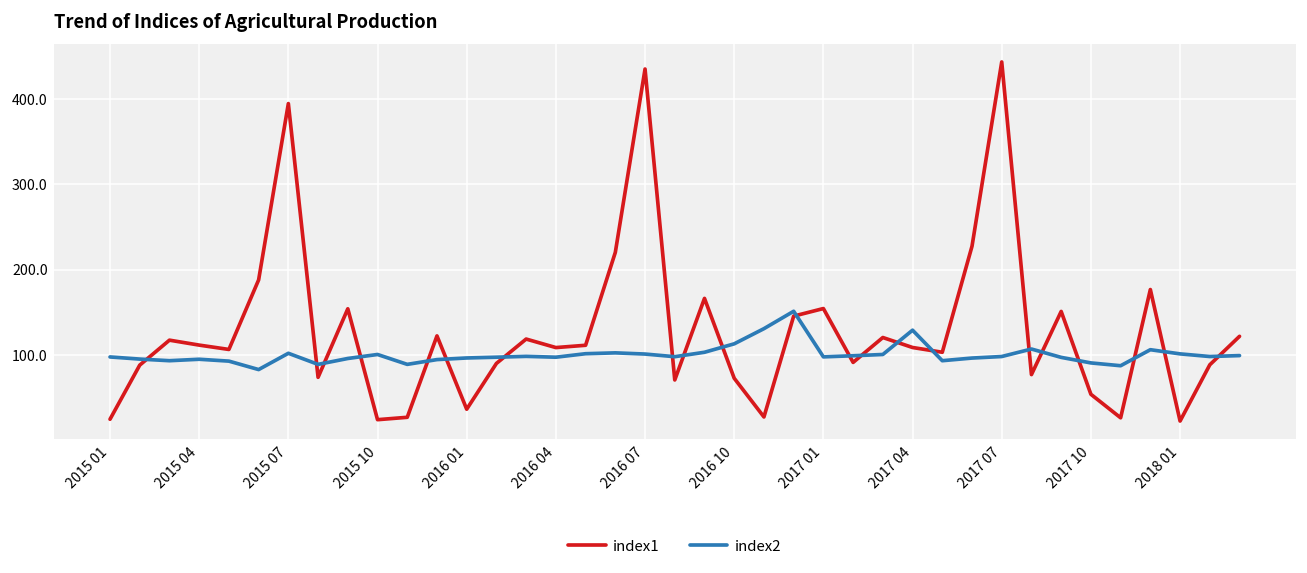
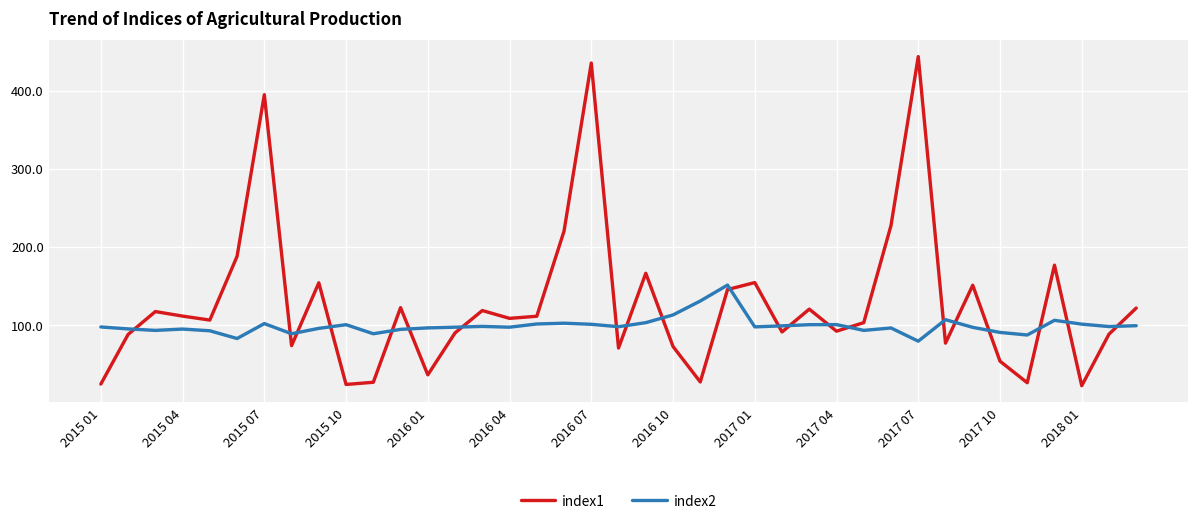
  {
    "index1": {
      "2015 01": 20,
      "2015 04": 110,
      "2015 07": 390,
      "2015 10": 20,
      "2016 01": 40,
      "2016 04": 110,
      "2016 07": 440,
      "2016 10": 70,
      "2017 01": 150,
-     "2017 04": 110,
+     "2017 04": 90,
      "2017 07": 440,
      "2017 10": 50,
      "2018 01": 20
    },
    "index2": {
      "2015 01": 100,
      "2015 04": 90,
      "2015 07": 100,
      "2015 10": 100,
      "2016 01": 100,
      "2016 04": 100,
      "2016 07": 100,
      "2016 10": 110,
      "2017 01": 100,
-     "2017 04": 130,
-     "2017 07": 100,
+     "2017 04": 100,
+     "2017 07": 80,
      "2017 10": 90,
      "2018 01": 100
    }
  }
